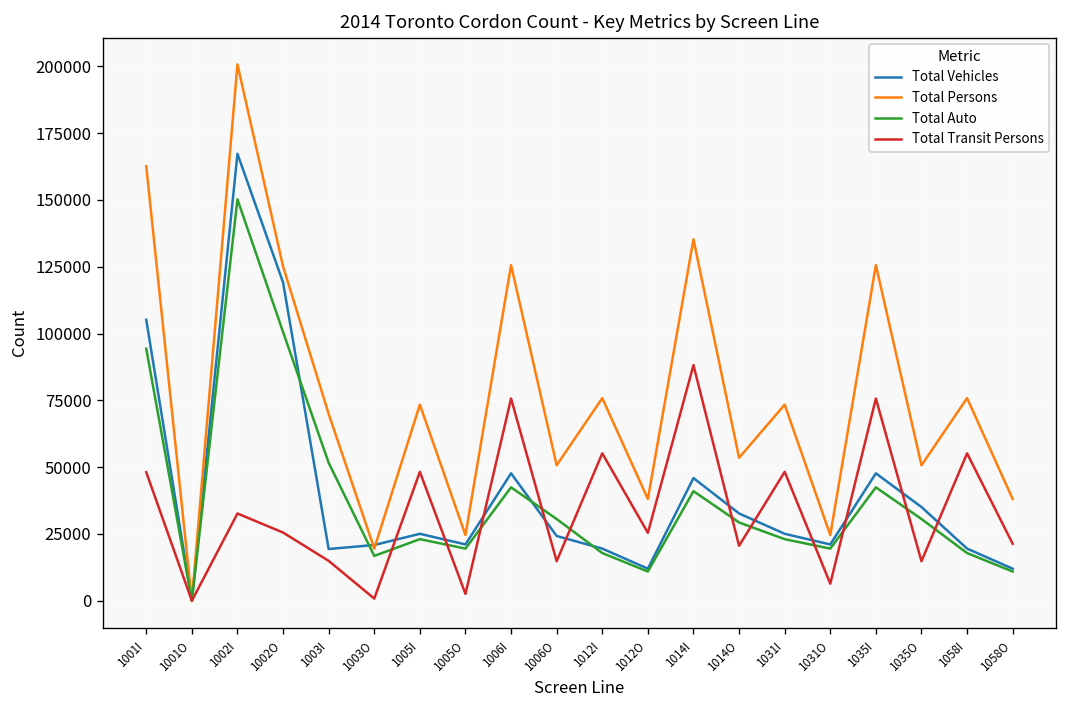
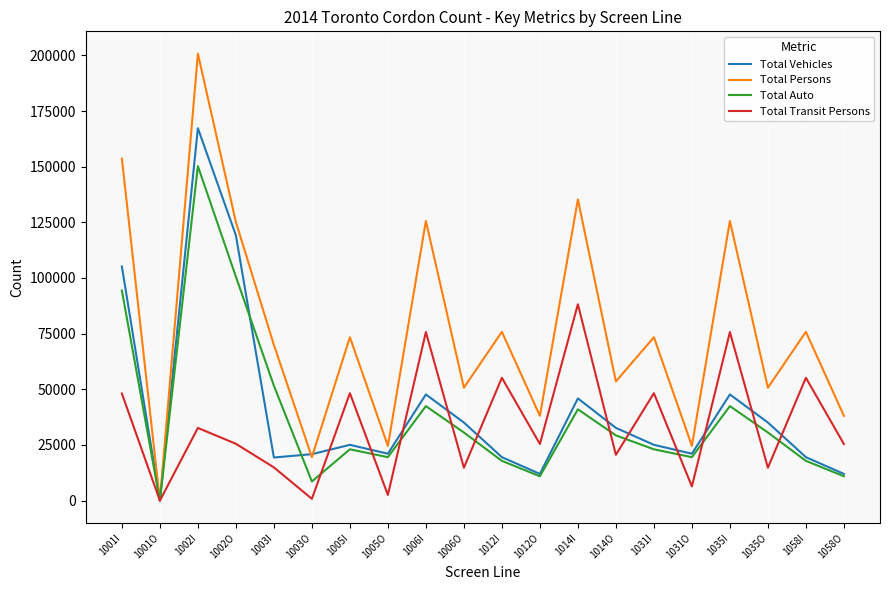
  {
    "Total Vehicles": {
      "1001I": 105000,
      "1002I": 167000,
      "1002O": 119000,
      "1003I": 19000,
      "1003O": 21000,
      "1005I": 25000,
      "1005O": 21000,
      "1006I": 48000,
-     "1006O": 24000,
+     "1006O": 35000,
      "1012I": 20000,
      "1014I": 46000,
      "1014O": 33000,
      "1031I": 25000,
      "1031O": 21000,
      "1035I": 48000,
      "1035O": 35000,
      "1058I": 20000
    },
    "Total Persons": {
-     "1001I": 163000,
+     "1001I": 154000,
      "1002I": 201000,
      "1002O": 125000,
      "1003I": 70000,
      "1003O": 20000,
      "1005I": 73000,
      "1005O": 25000,
      "1006I": 126000,
      "1006O": 51000,
      "1012I": 76000,
      "1012O": 38000,
      "1014I": 135000,
      "1014O": 54000,
      "1031I": 73000,
      "1031O": 25000,
      "1035I": 126000,
      "1035O": 51000,
      "1058I": 76000,
      "1058O": 38000
    },
    "Total Auto": {
      "1001I": 94000,
      "1002I": 150000,
      "1002O": 101000,
      "1003I": 52000,
-     "1003O": 17000,
+     "1003O": 9000,
      "1005I": 23000,
      "1005O": 20000,
      "1006I": 42000,
      "1006O": 31000,
      "1012I": 18000,
      "1014I": 41000,
      "1014O": 29000,
      "1031I": 23000,
      "1031O": 20000,
      "1035I": 42000,
      "1035O": 31000,
      "1058I": 18000
    },
    "Total Transit Persons": {
      "1001I": 48000,
      "1002I": 33000,
      "1002O": 26000,
      "1003I": 15000,
      "1003O": 1000,
      "1005I": 48000,
      "1005O": 3000,
      "1006I": 76000,
      "1006O": 15000,
      "1012I": 55000,
      "1012O": 25000,
      "1014I": 88000,
      "1014O": 21000,
      "1031I": 48000,
      "1031O": 6000,
      "1035I": 76000,
      "1035O": 15000,
      "1058I": 55000,
-     "1058O": 21000
+     "1058O": 25000
    }
  }
